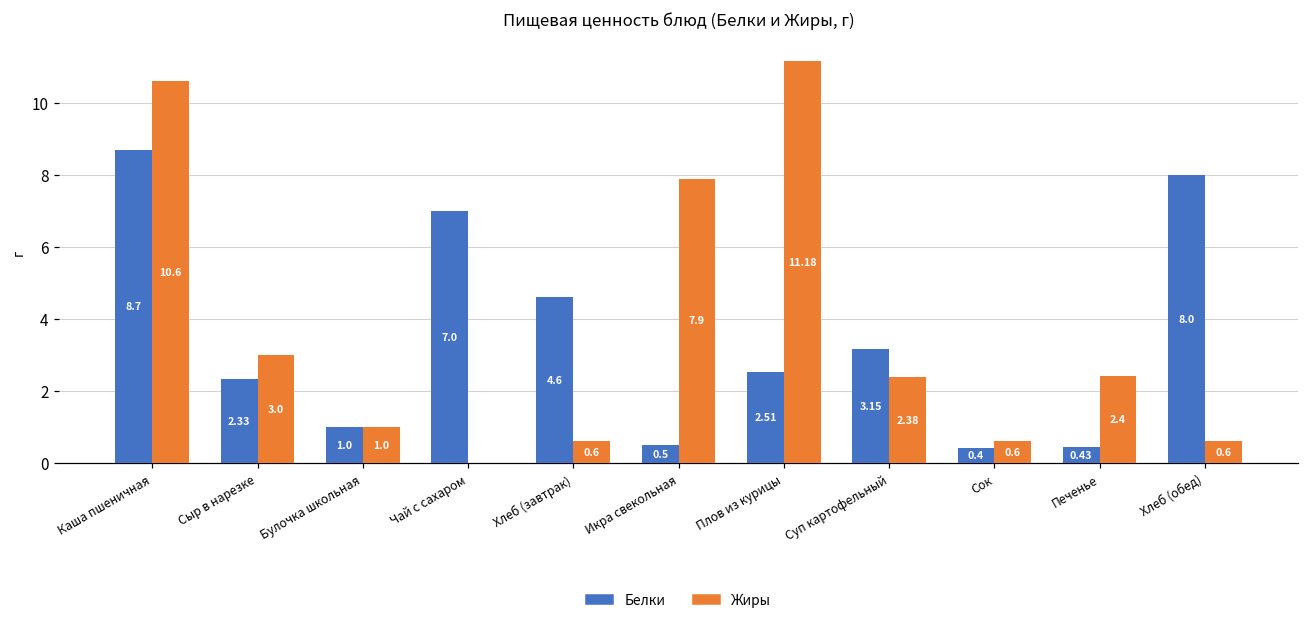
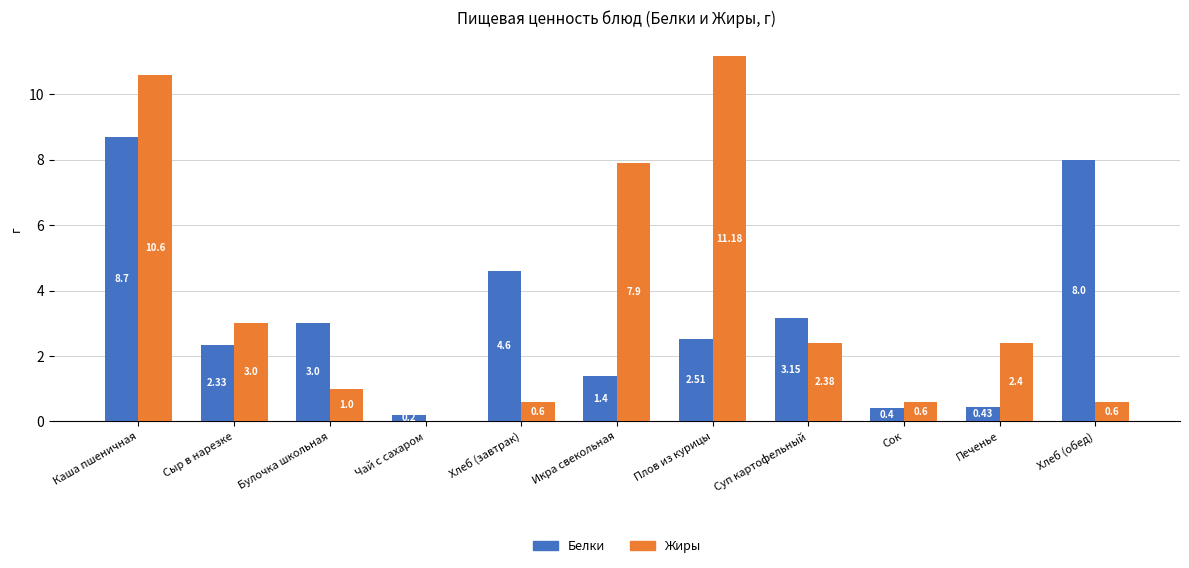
  {
    "Белки": {
      "Каша пшеничная": 8.7,
      "Сыр в нарезке": 2.33,
-     "Булочка школьная": 1.0,
-     "Чай с сахаром": 7.0,
+     "Булочка школьная": 3.0,
+     "Чай с сахаром": 0.2,
      "Хлеб (завтрак)": 4.6,
-     "Икра свекольная": 0.5,
+     "Икра свекольная": 1.4,
      "Плов из курицы": 2.51,
      "Суп картофельный": 3.15,
      "Сок": 0.4,
      "Печенье": 0.43,
      "Хлеб (обед)": 8.0
    },
    "Жиры": {
      "Каша пшеничная": 10.6,
      "Сыр в нарезке": 3.0,
      "Булочка школьная": 1.0,
      "Хлеб (завтрак)": 0.6,
      "Икра свекольная": 7.9,
      "Плов из курицы": 11.18,
      "Суп картофельный": 2.38,
      "Сок": 0.6,
      "Печенье": 2.4,
      "Хлеб (обед)": 0.6
    }
  }
